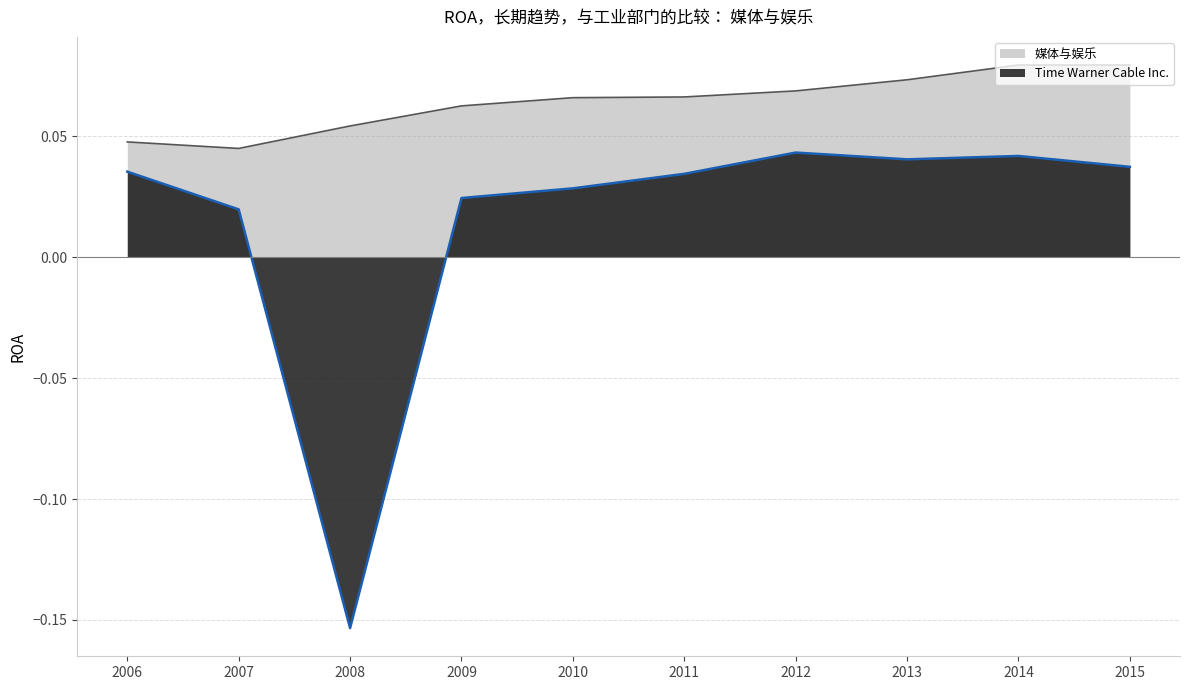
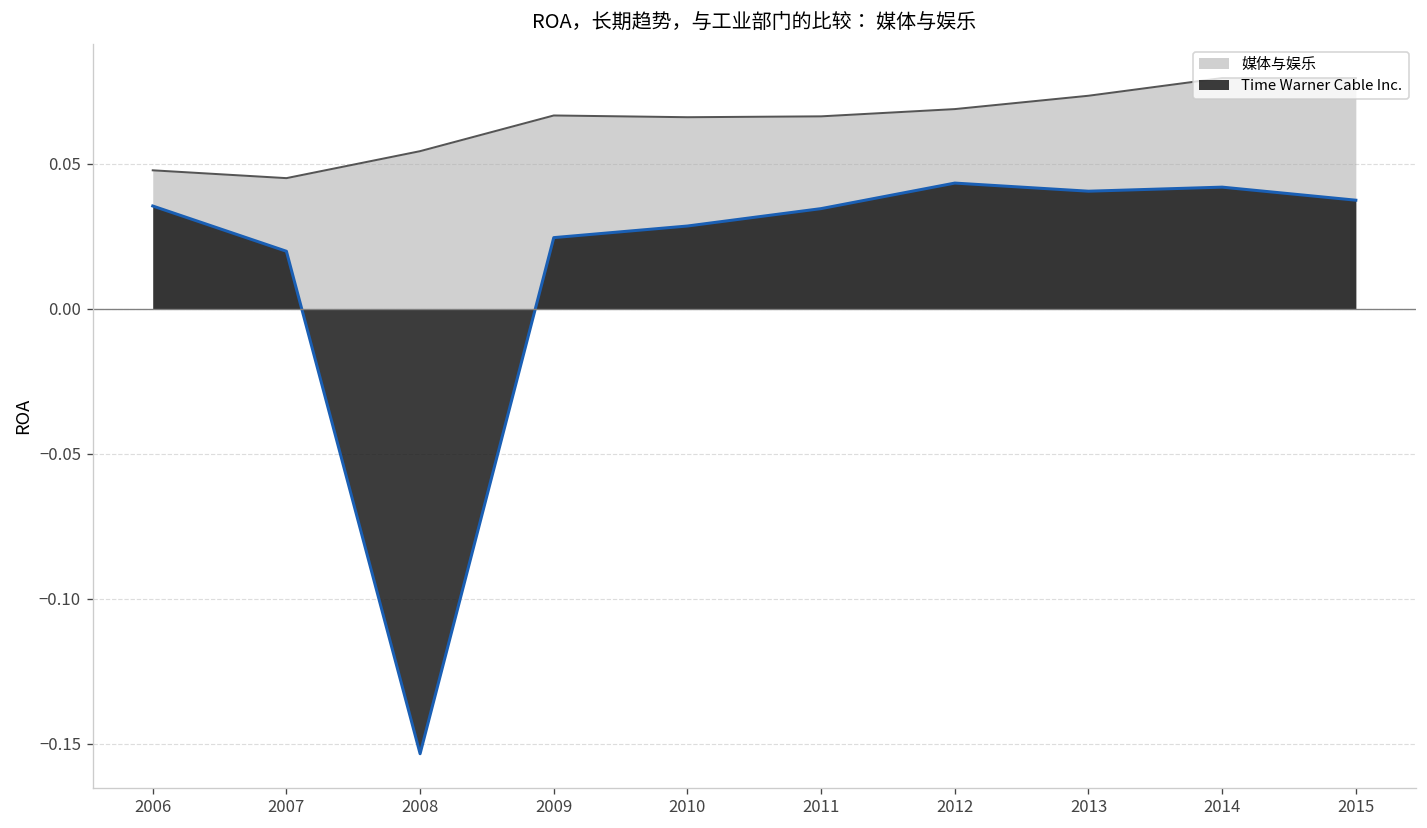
  {
    "媒体与娱乐": {
      "2006": 0.048,
      "2007": 0.045,
      "2008": 0.054,
-     "2009": 0.063,
+     "2009": 0.067,
      "2010": 0.066,
      "2011": 0.066,
      "2012": 0.069,
      "2013": 0.073
    }
  }
